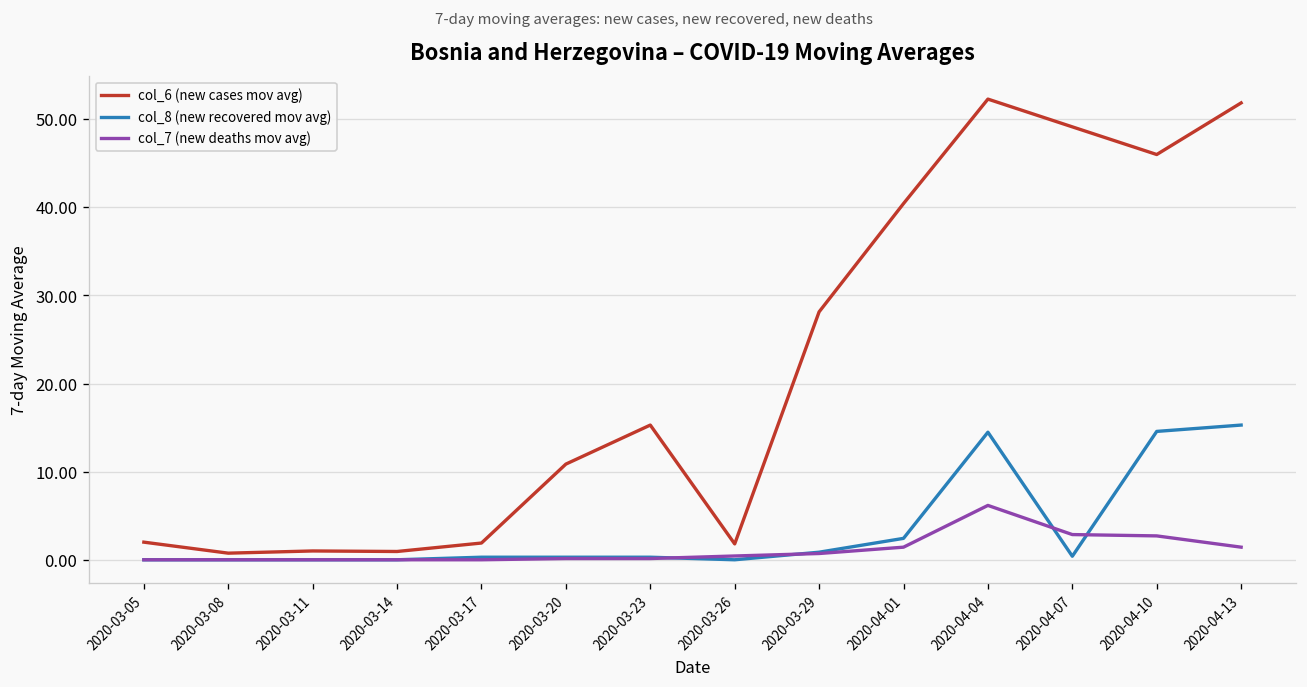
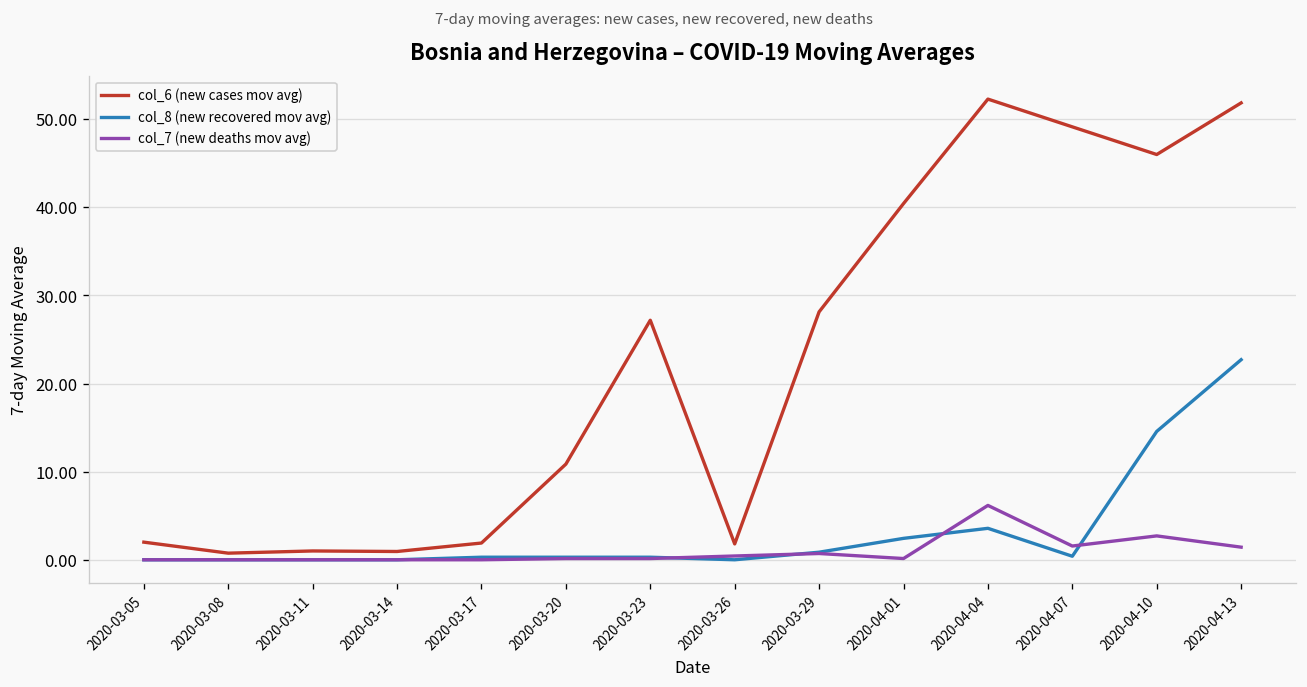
  {
    "col_6 (new cases mov avg)": {
      "2020-03-05": 2,
      "2020-03-08": 1,
      "2020-03-11": 1,
      "2020-03-14": 1,
      "2020-03-17": 2,
      "2020-03-20": 11,
-     "2020-03-23": 15,
+     "2020-03-23": 27,
      "2020-03-26": 2,
      "2020-03-29": 28,
      "2020-04-01": 40,
      "2020-04-04": 52,
      "2020-04-07": 49,
      "2020-04-10": 46,
      "2020-04-13": 52
    },
    "col_8 (new recovered mov avg)": {
      "2020-03-26": 0,
      "2020-04-01": 2,
-     "2020-04-04": 14,
+     "2020-04-04": 4,
      "2020-04-07": 0,
      "2020-04-10": 15,
-     "2020-04-13": 15
+     "2020-04-13": 23
    },
    "col_7 (new deaths mov avg)": {
      "2020-03-26": 0,
-     "2020-04-01": 1,
+     "2020-04-01": 0,
      "2020-04-04": 6,
-     "2020-04-07": 3,
+     "2020-04-07": 2,
      "2020-04-10": 3,
      "2020-04-13": 1
    }
  }
